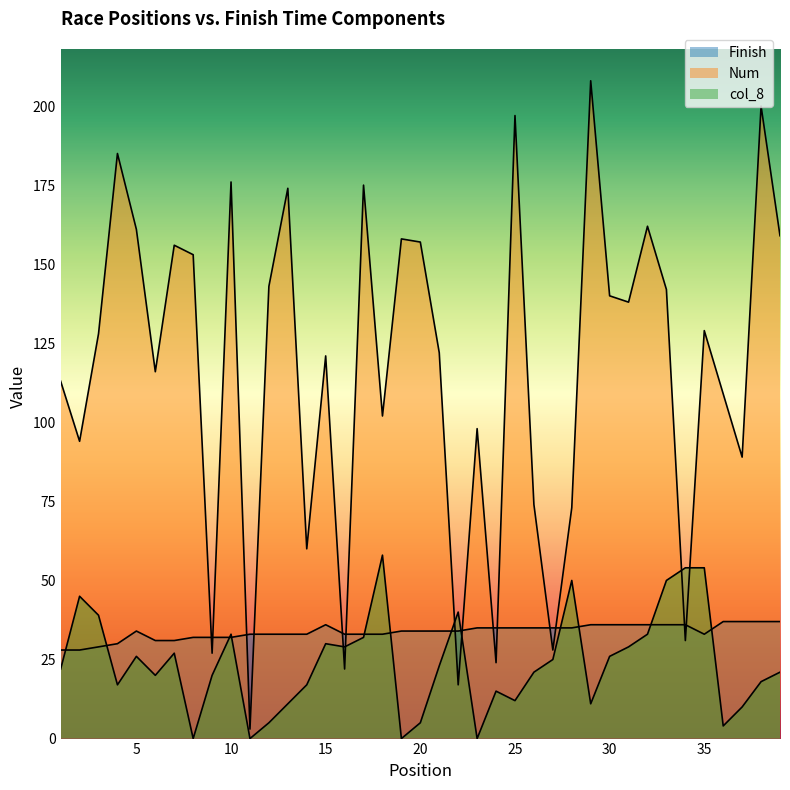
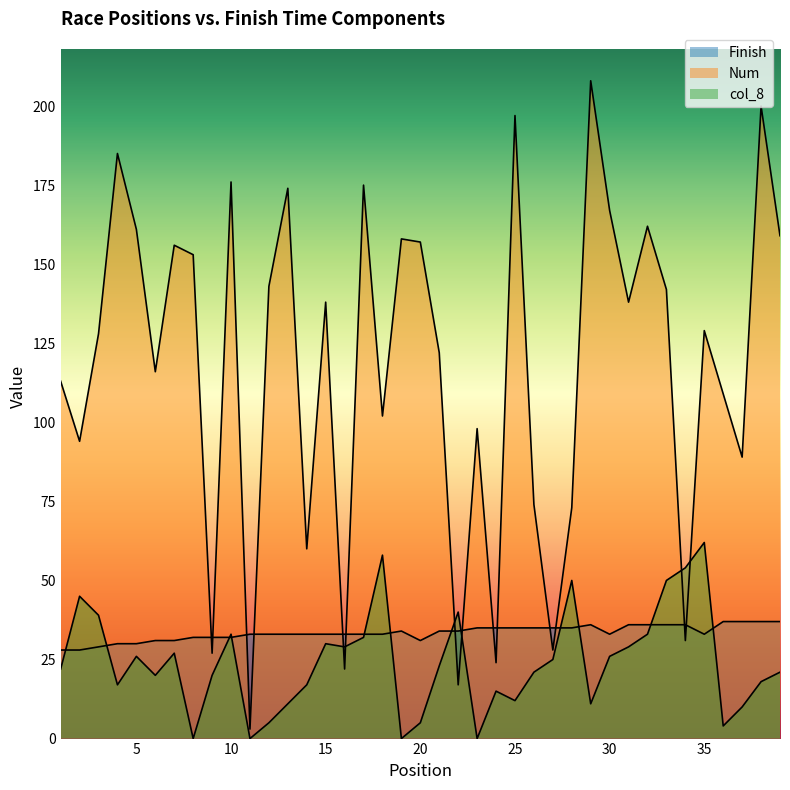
  {
    "Finish": {
-     "5": 34,
+     "5": 30,
      "10": 32,
-     "15": 36,
-     "20": 34,
+     "15": 33,
+     "20": 31,
      "25": 35,
-     "30": 36,
+     "30": 33,
      "35": 33
    },
    "Num": {
      "5": 161,
      "10": 176,
-     "15": 121,
+     "15": 138,
      "20": 157,
      "25": 197,
-     "30": 140,
+     "30": 167,
      "35": 129
    },
    "col_8": {
      "5": 26,
      "10": 33,
      "15": 30,
      "20": 5,
      "25": 12,
      "30": 26,
-     "35": 54
+     "35": 62
    }
  }
